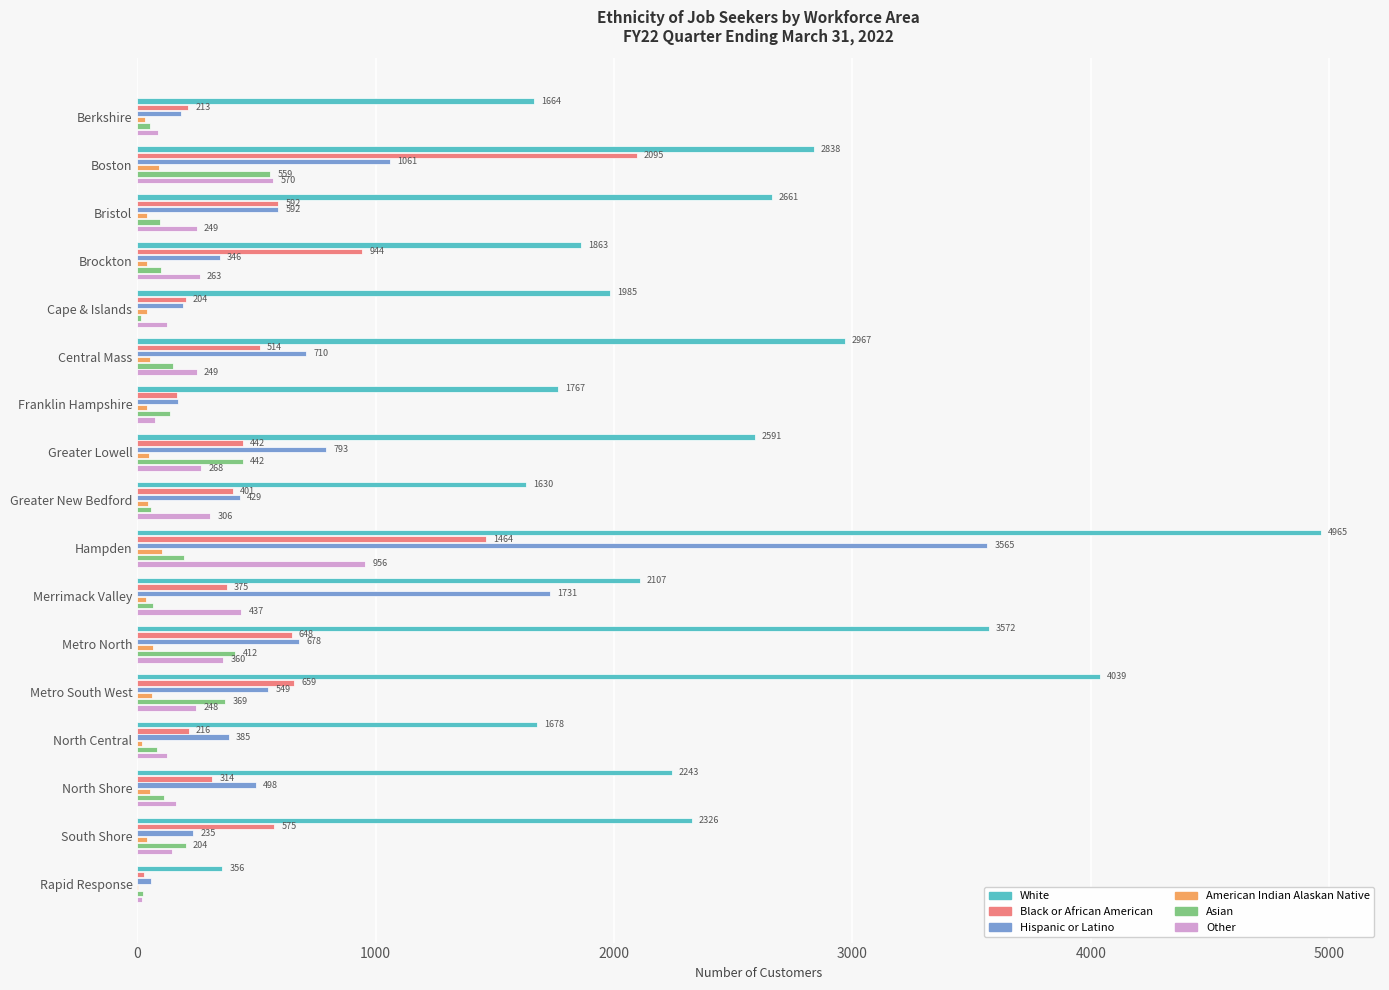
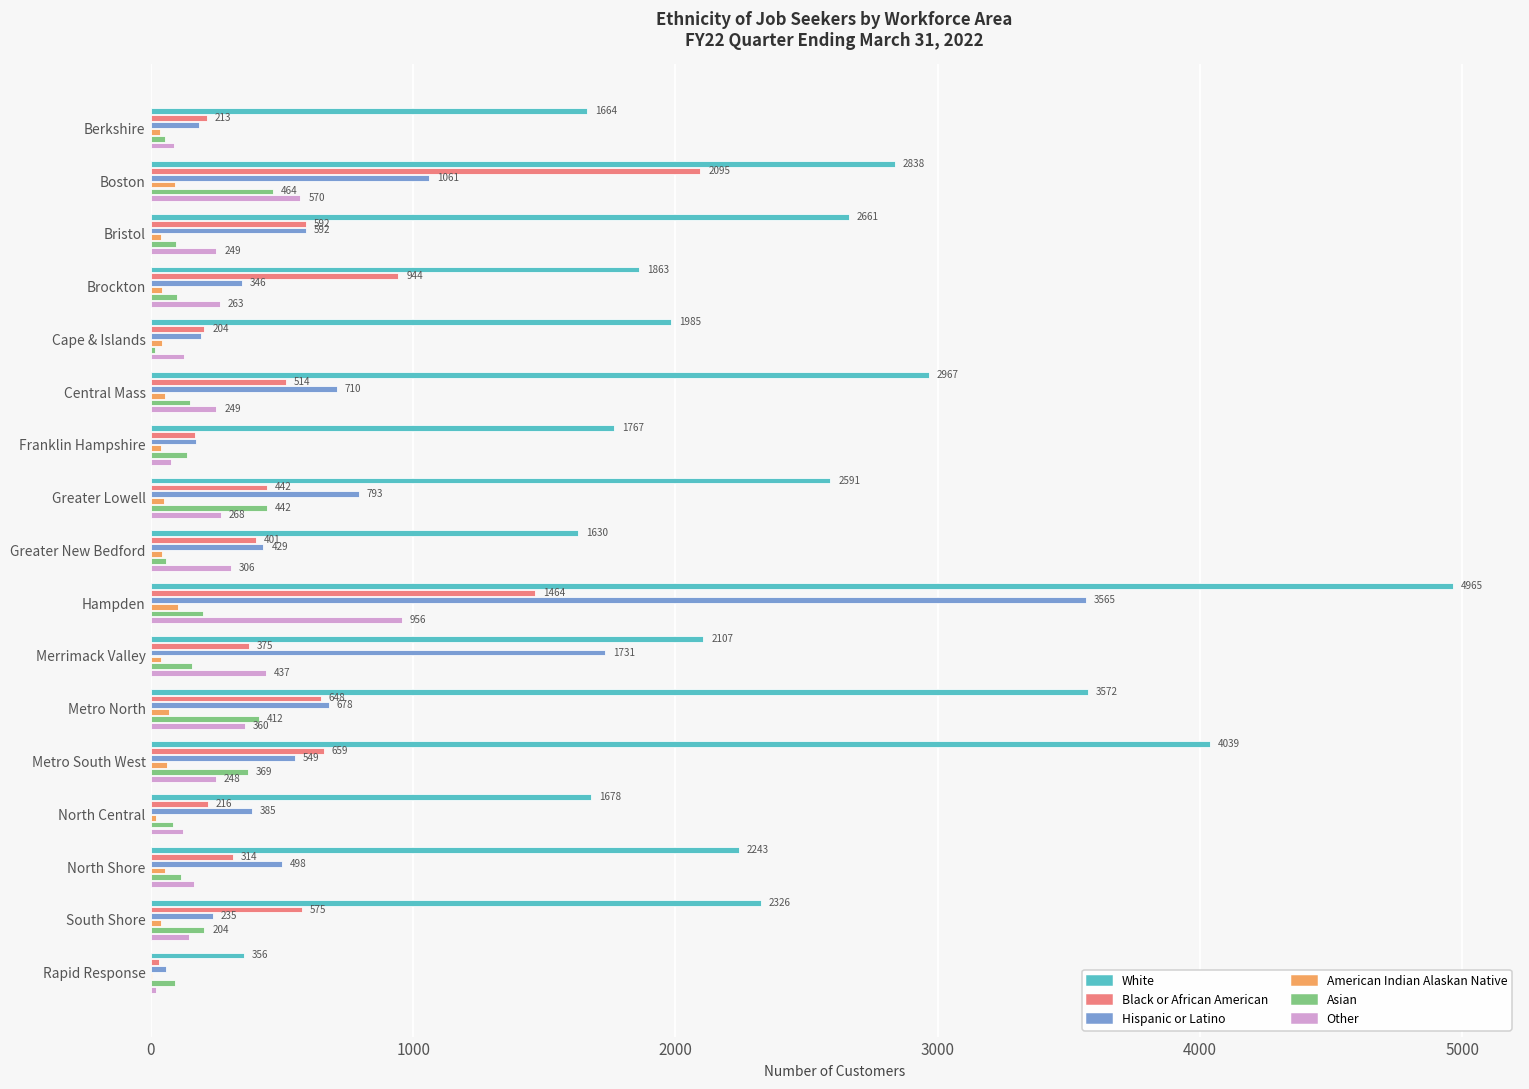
  {
    "Asian": {
-     "Boston": 559,
+     "Boston": 464,
      "Greater Lowell": 442,
-     "Merrimack Valley": 70,
+     "Merrimack Valley": 160,
      "Metro North": 412,
      "Metro South West": 369,
      "South Shore": 204,
-     "Rapid Response": 20
+     "Rapid Response": 90
    },
    "Other": {
      "Bristol": 249,
      "Brockton": 263,
      "Central Mass": 249,
      "Greater Lowell": 268,
      "Greater New Bedford": 306,
      "Hampden": 956,
      "Merrimack Valley": 437,
      "Metro North": 360,
      "Metro South West": 248
    }
  }
